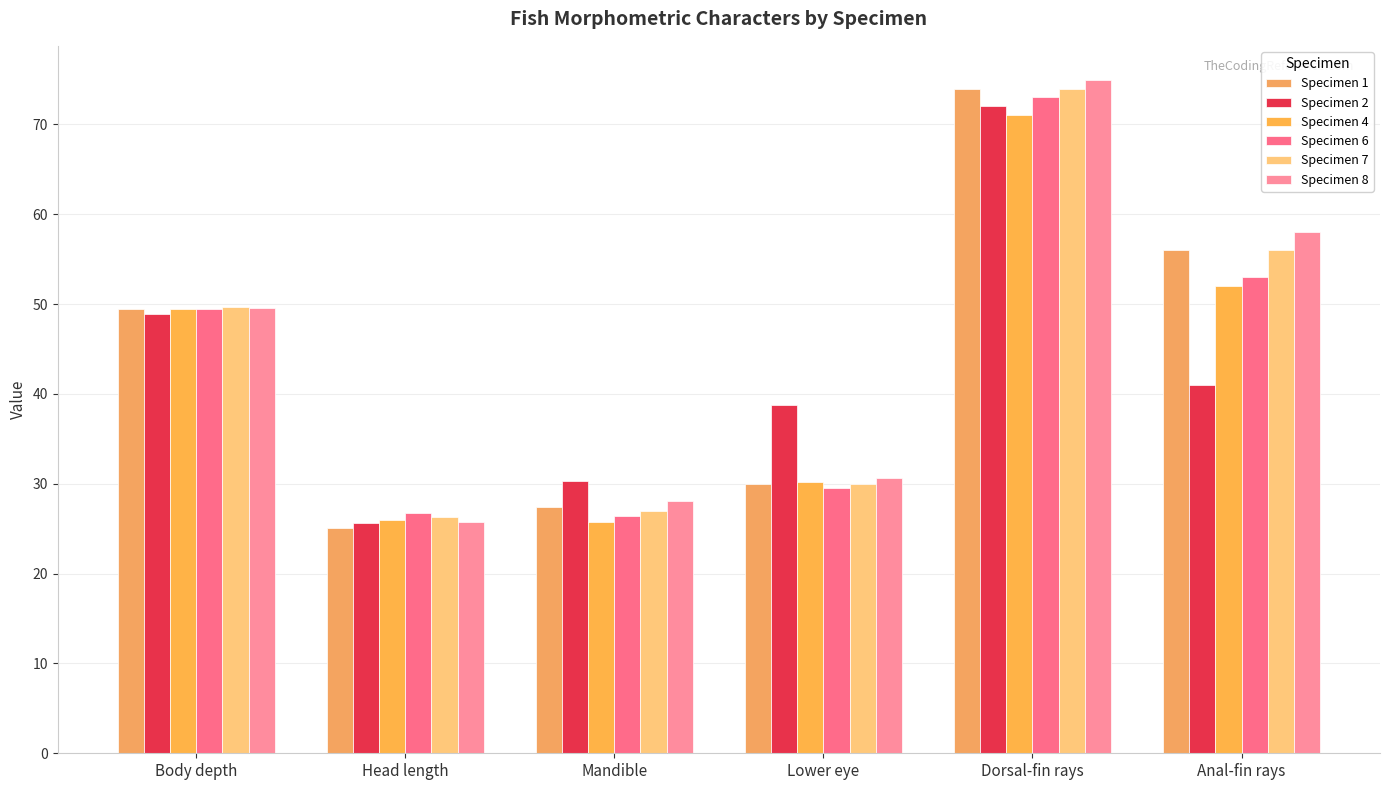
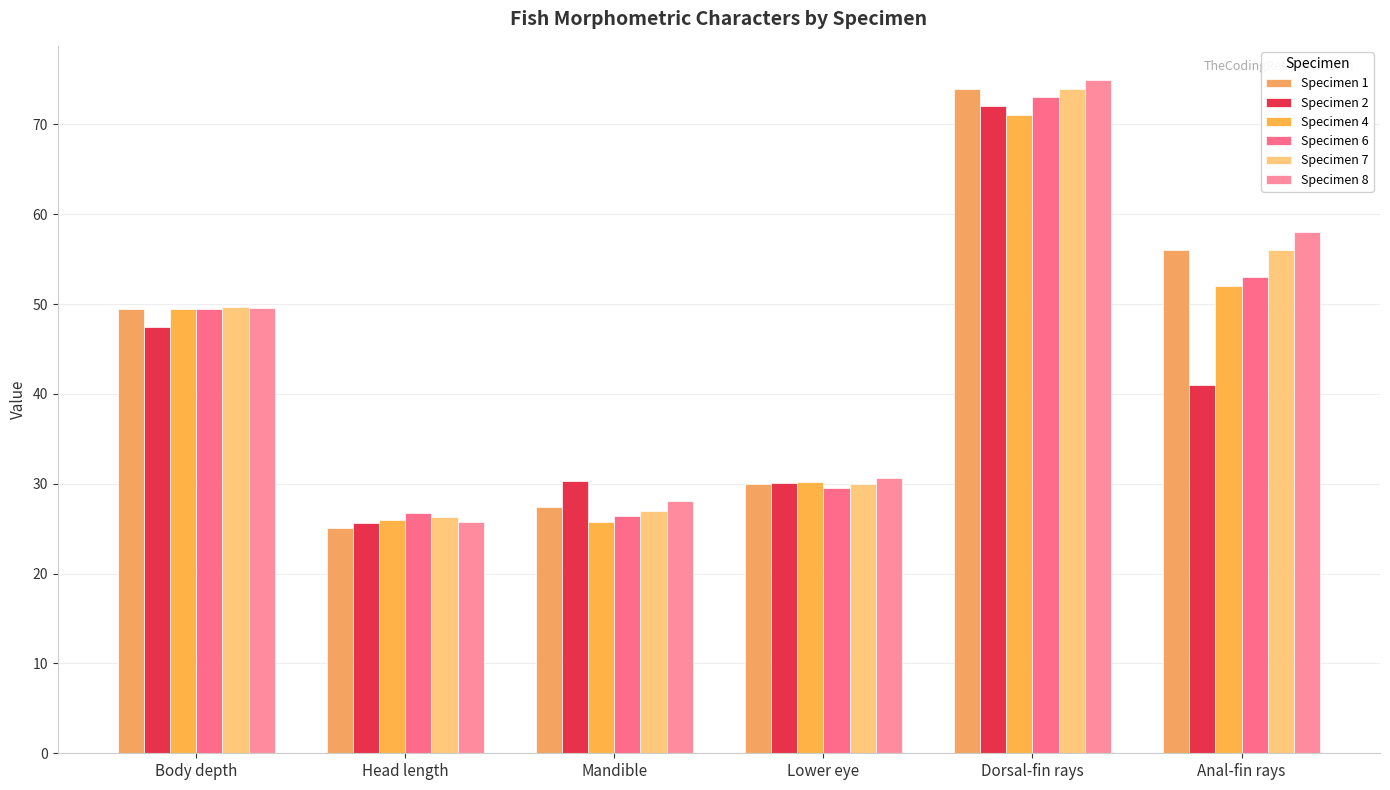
  {
    "Specimen 2": {
-     "Body depth": 49,
+     "Body depth": 47,
      "Head length": 26,
      "Mandible": 30,
-     "Lower eye": 39,
+     "Lower eye": 30,
      "Dorsal-fin rays": 72,
      "Anal-fin rays": 41
    }
  }
